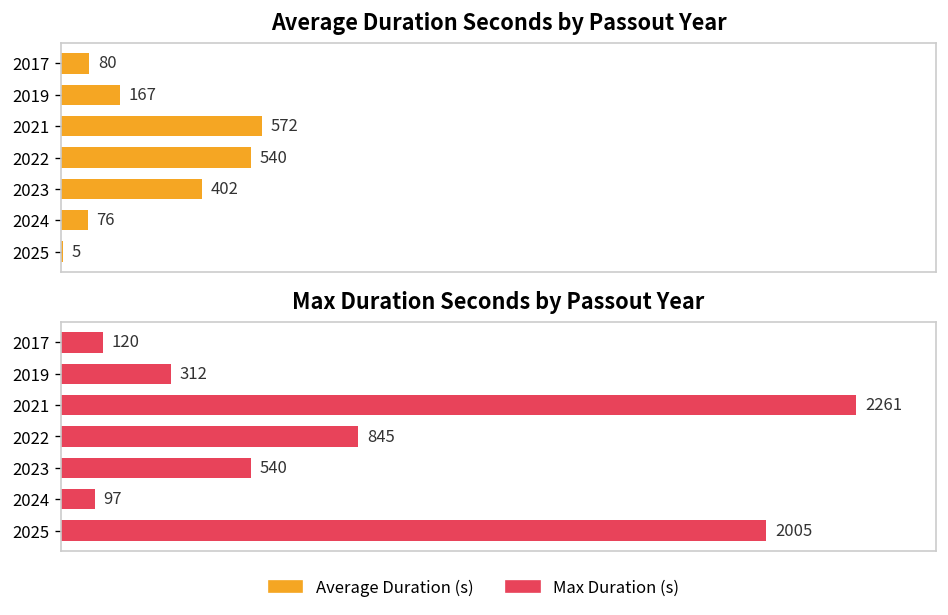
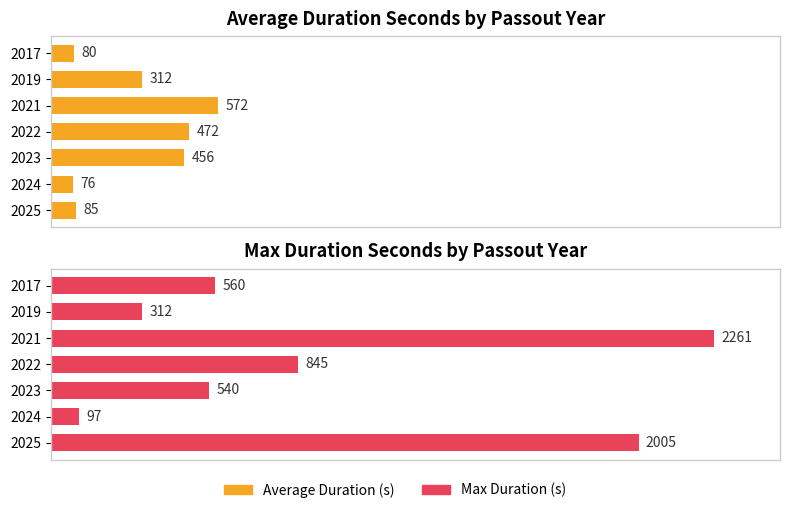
  {
    "Average Duration Seconds by Passout Year": {
      "2017": 80,
-     "2019": 167,
+     "2019": 312,
      "2021": 572,
-     "2022": 540,
-     "2023": 402,
+     "2022": 472,
+     "2023": 456,
      "2024": 76,
-     "2025": 5
+     "2025": 85
    },
    "Max Duration Seconds by Passout Year": {
-     "2017": 120,
+     "2017": 560,
      "2019": 312,
      "2021": 2261,
      "2022": 845,
      "2023": 540,
      "2024": 97,
      "2025": 2005
    }
  }
